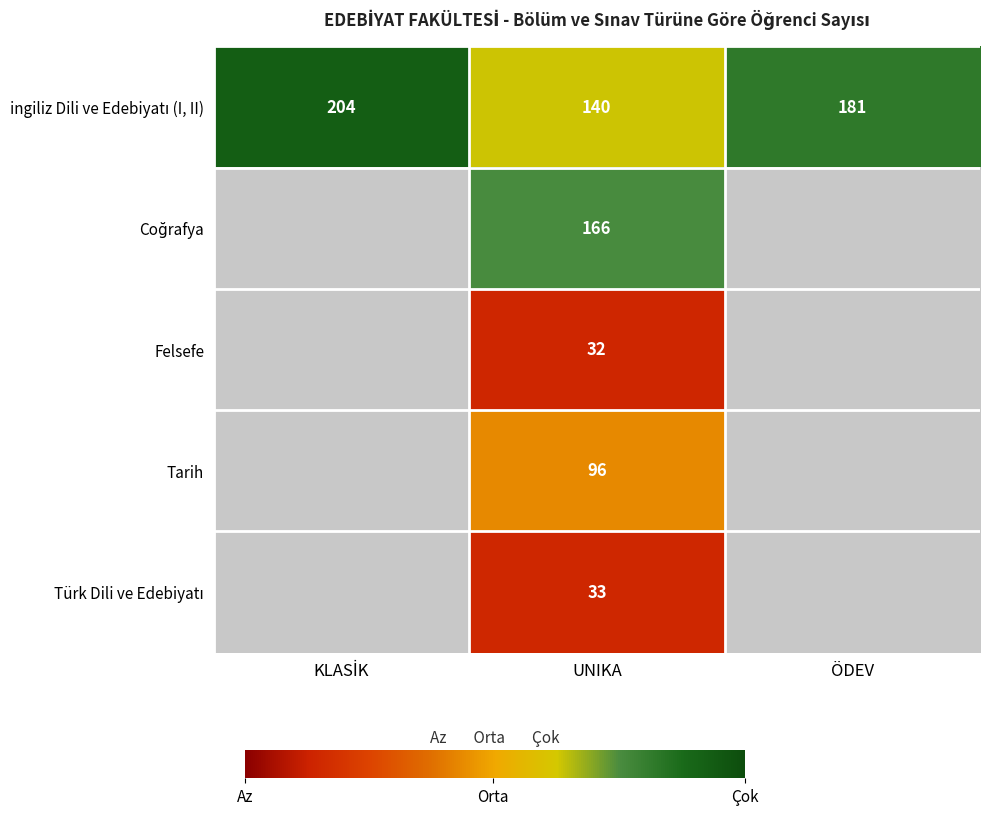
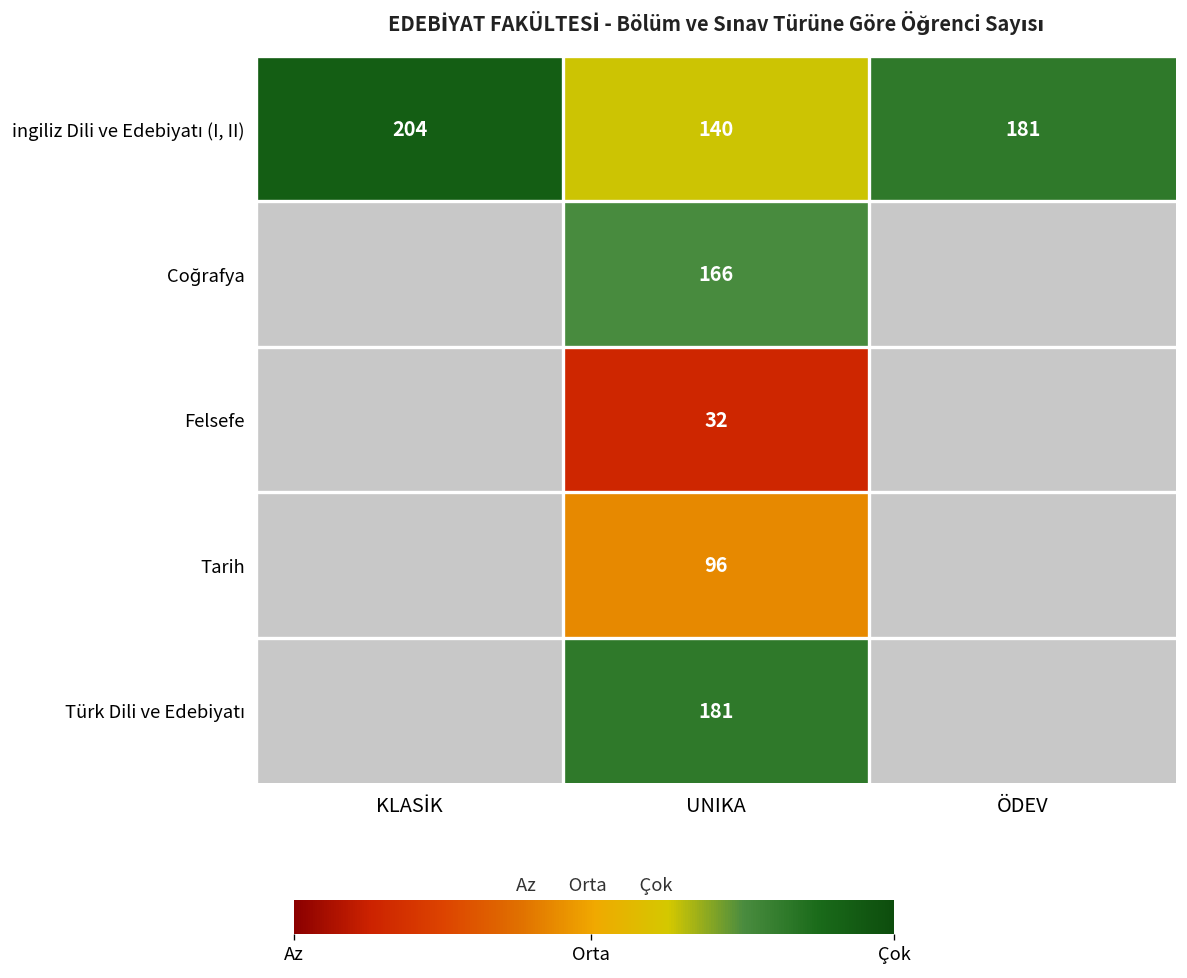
  {
    "ingiliz Dili ve Edebiyatı (I, II)": {
      "KLASİK": 204,
      "UNIKA": 140,
      "ÖDEV": 181
    },
    "Coğrafya": {
      "UNIKA": 166
    },
    "Felsefe": {
      "UNIKA": 32
    },
    "Tarih": {
      "UNIKA": 96
    },
    "Türk Dili ve Edebiyatı": {
-     "UNIKA": 33
+     "UNIKA": 181
    }
  }
